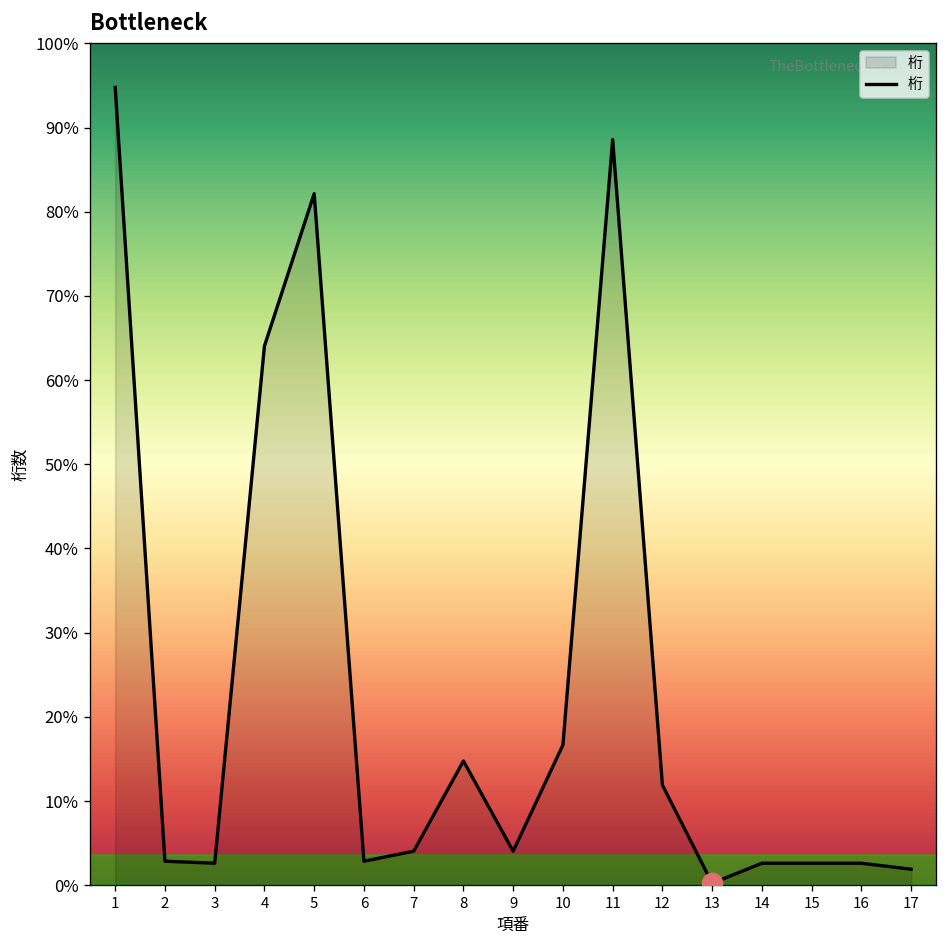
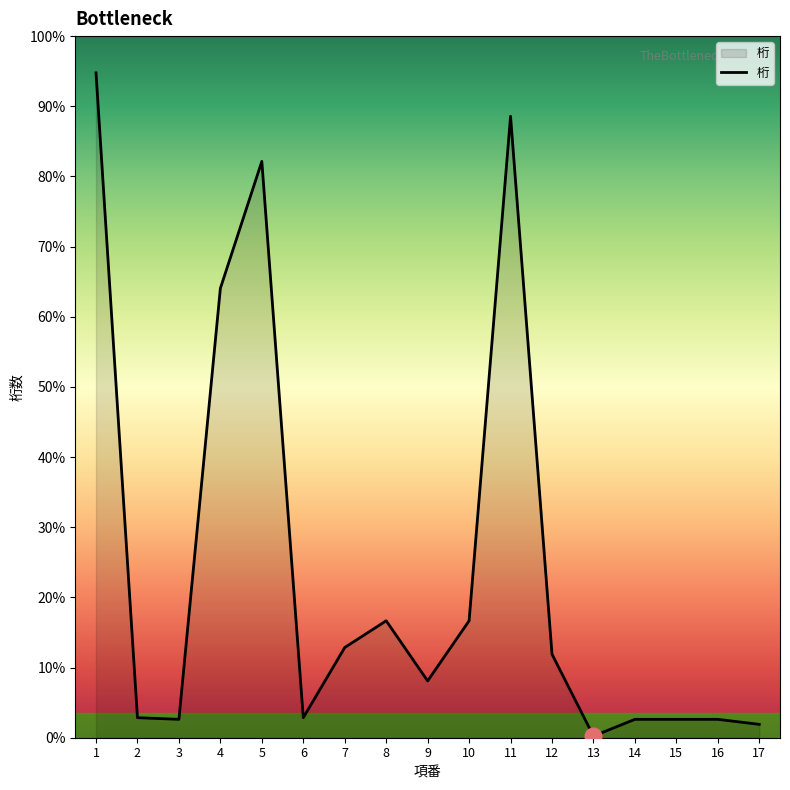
  {
    "桁": {
      "1": "95%",
      "4": "64%",
      "5": "82%",
-     "7": "4%",
-     "8": "15%",
-     "9": "4%",
+     "7": "13%",
+     "8": "17%",
+     "9": "8%",
      "10": "17%",
      "11": "89%",
      "12": "12%"
    }
  }
